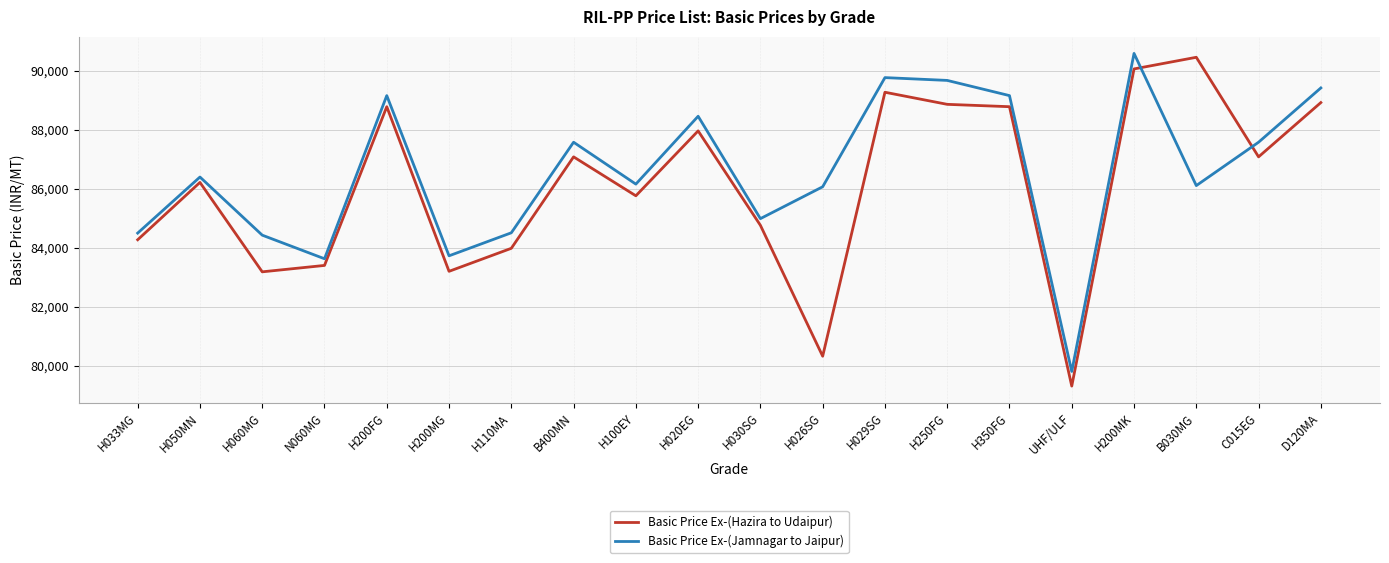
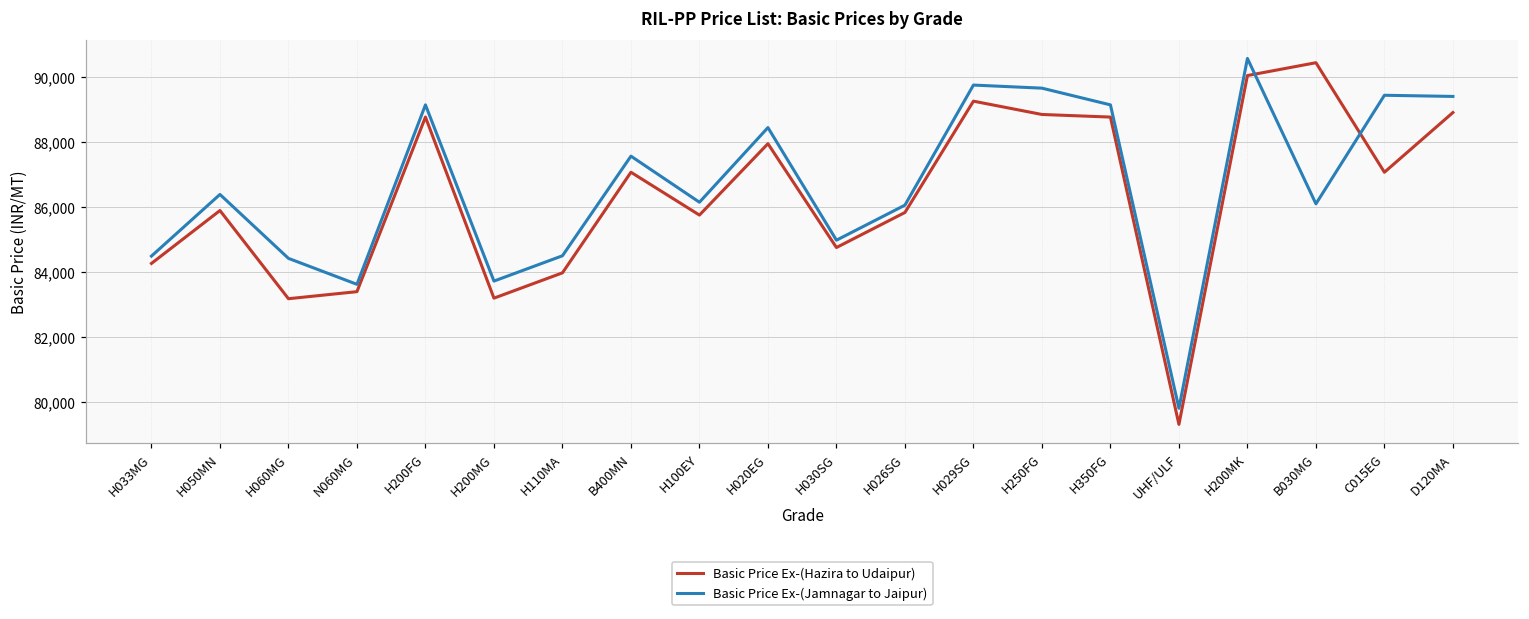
  {
    "Basic Price Ex-(Hazira to Udaipur)": {
      "H033MG": "84,300",
-     "H050MN": "86,200",
+     "H050MN": "85,900",
      "H060MG": "83,200",
      "N060MG": "83,400",
      "H200FG": "88,800",
      "H200MG": "83,200",
      "H110MA": "84,000",
      "B400MN": "87,100",
      "H100EY": "85,800",
      "H020EG": "88,000",
      "H030SG": "84,800",
-     "H026SG": "80,300",
+     "H026SG": "85,800",
      "H029SG": "89,300",
      "H250FG": "88,900",
      "H350FG": "88,800",
      "UHF/ULF": "79,300",
      "H200MK": "90,100",
      "B030MG": "90,500",
      "C015EG": "87,100",
      "D120MA": "88,900"
    },
    "Basic Price Ex-(Jamnagar to Jaipur)": {
      "H033MG": "84,500",
      "H050MN": "86,400",
      "H060MG": "84,400",
      "N060MG": "83,600",
      "H200FG": "89,200",
      "H200MG": "83,700",
      "H110MA": "84,500",
      "B400MN": "87,600",
      "H100EY": "86,200",
      "H020EG": "88,500",
      "H030SG": "85,000",
      "H026SG": "86,100",
      "H029SG": "89,800",
      "H250FG": "89,700",
      "H350FG": "89,200",
      "UHF/ULF": "79,800",
      "H200MK": "90,600",
      "B030MG": "86,100",
-     "C015EG": "87,600",
+     "C015EG": "89,500",
      "D120MA": "89,400"
    }
  }
